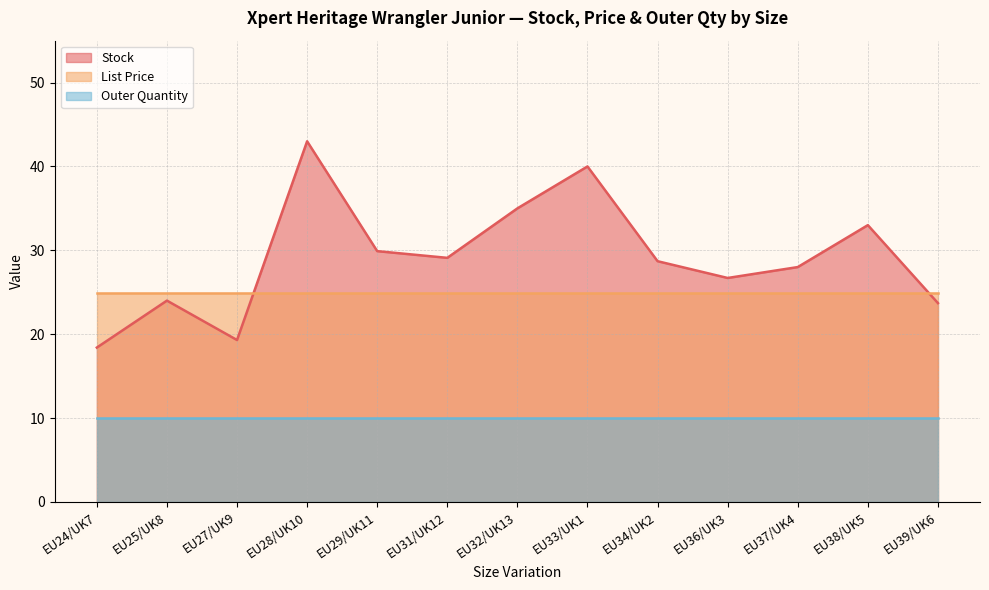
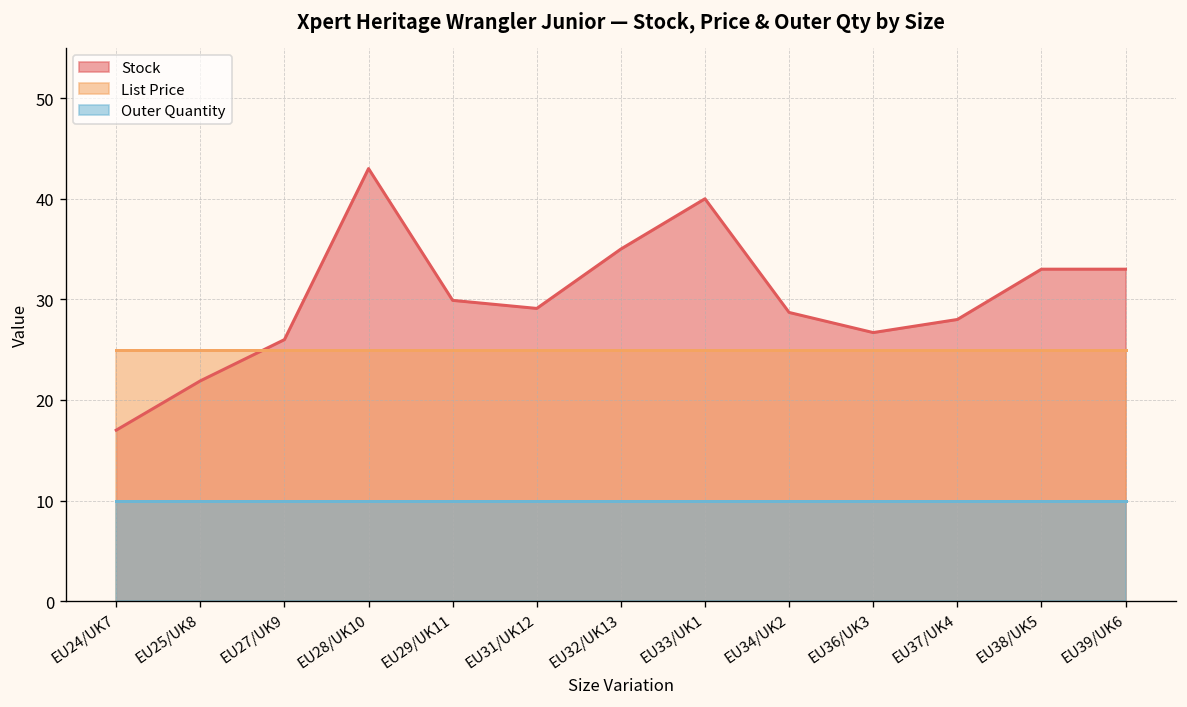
  {
    "Stock": {
-     "EU24/UK7": 18,
-     "EU25/UK8": 24,
-     "EU27/UK9": 19,
+     "EU24/UK7": 17,
+     "EU25/UK8": 22,
+     "EU27/UK9": 26,
      "EU28/UK10": 43,
      "EU29/UK11": 30,
      "EU31/UK12": 29,
      "EU32/UK13": 35,
      "EU33/UK1": 40,
      "EU34/UK2": 29,
      "EU36/UK3": 27,
      "EU37/UK4": 28,
      "EU38/UK5": 33,
-     "EU39/UK6": 24
+     "EU39/UK6": 33
    },
    "List Price": {
      "EU24/UK7": 25,
      "EU25/UK8": 25,
      "EU27/UK9": 25,
      "EU28/UK10": 25,
      "EU29/UK11": 25,
      "EU31/UK12": 25,
      "EU32/UK13": 25,
      "EU33/UK1": 25,
      "EU34/UK2": 25,
      "EU36/UK3": 25,
      "EU37/UK4": 25,
      "EU38/UK5": 25,
      "EU39/UK6": 25
    },
    "Outer Quantity": {
      "EU24/UK7": 10,
      "EU25/UK8": 10,
      "EU27/UK9": 10,
      "EU28/UK10": 10,
      "EU29/UK11": 10,
      "EU31/UK12": 10,
      "EU32/UK13": 10,
      "EU33/UK1": 10,
      "EU34/UK2": 10,
      "EU36/UK3": 10,
      "EU37/UK4": 10,
      "EU38/UK5": 10,
      "EU39/UK6": 10
    }
  }
